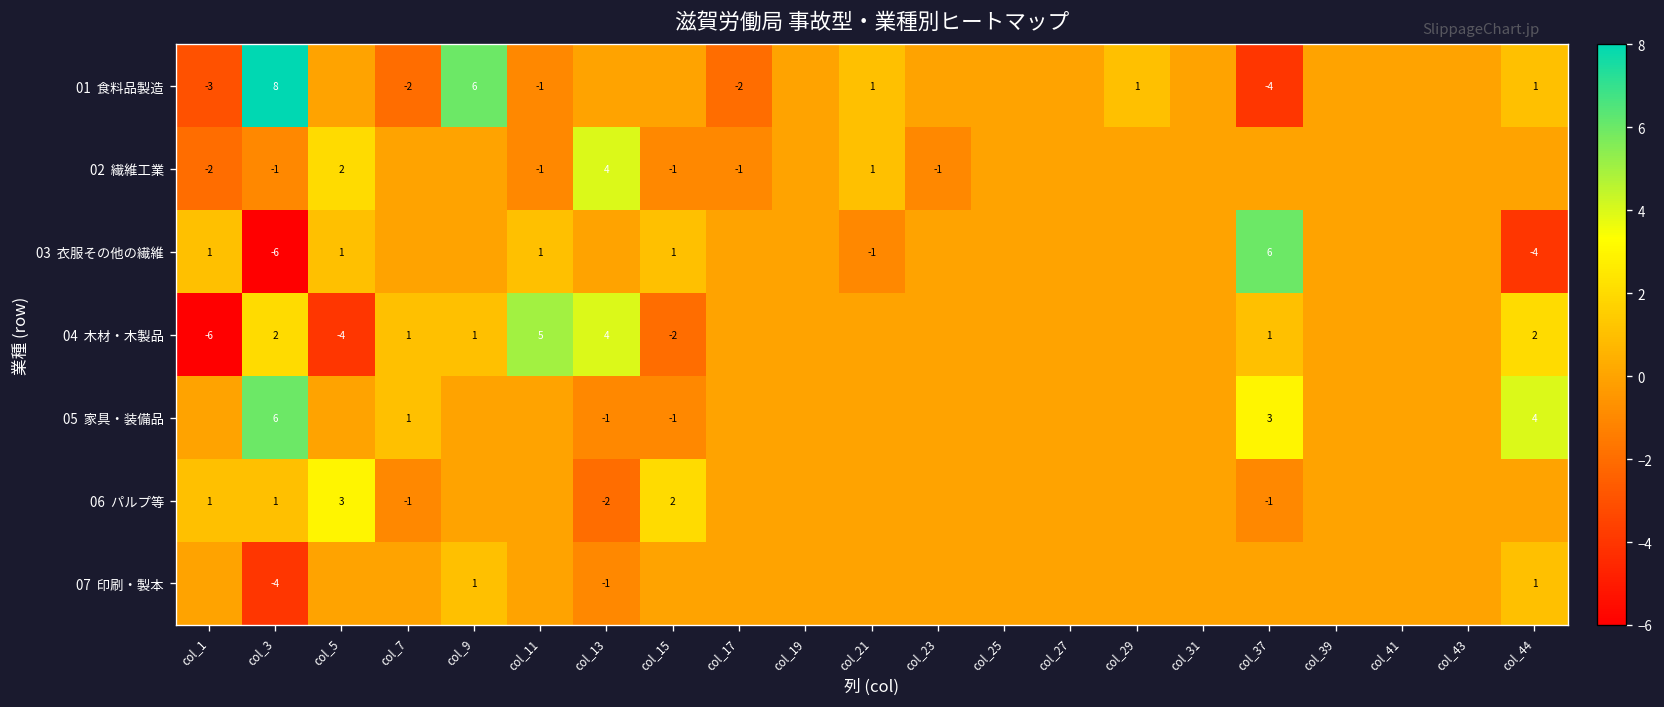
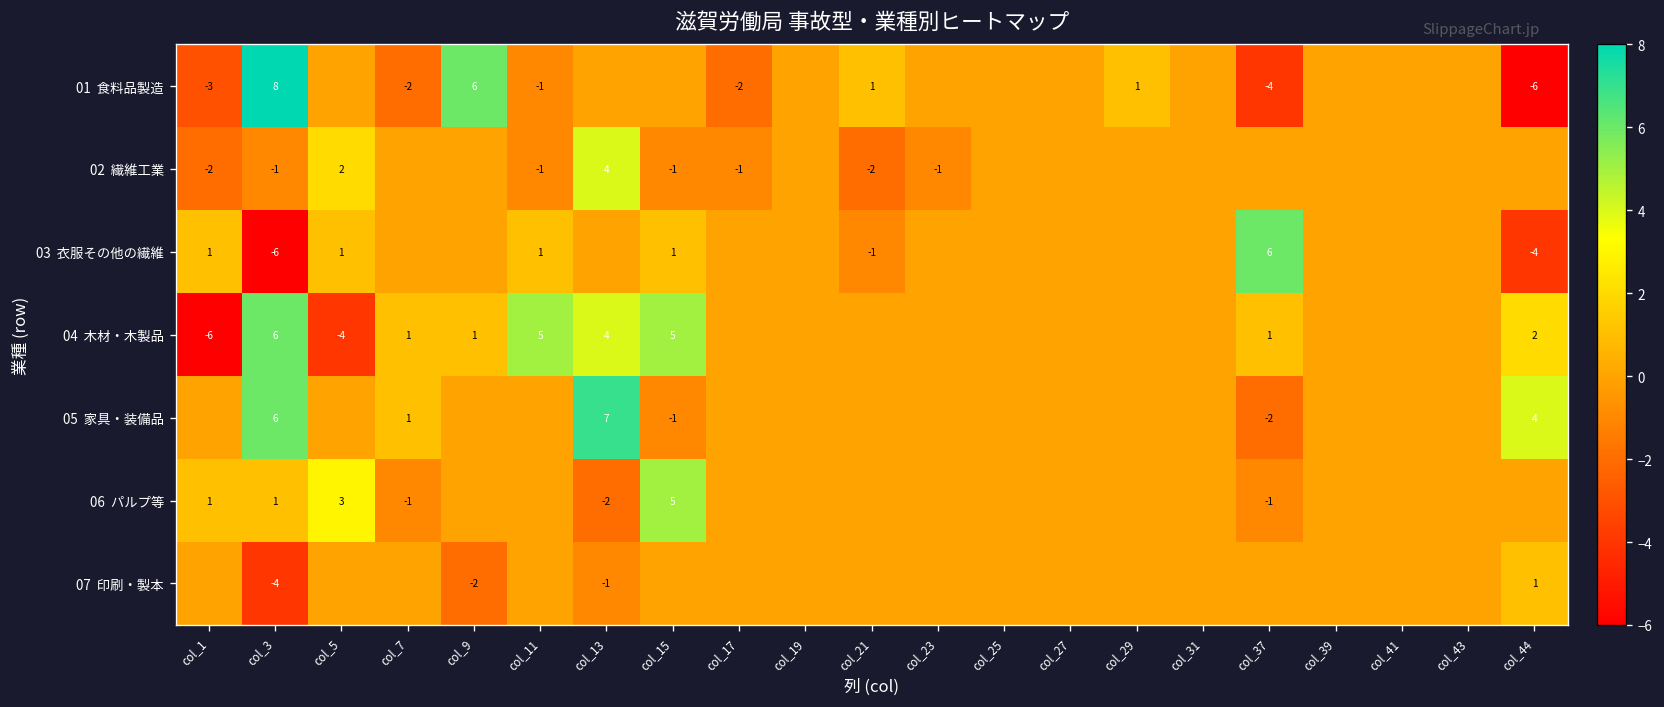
  {
    "01 食料品製造": {
      "col_1": -3,
      "col_3": 8,
      "col_7": -2,
      "col_9": 6,
      "col_11": -1,
      "col_17": -2,
      "col_21": 1,
      "col_29": 1,
      "col_37": -4,
-     "col_44": 1
+     "col_44": -6
    },
    "02 繊維工業": {
      "col_1": -2,
      "col_3": -1,
      "col_5": 2,
      "col_11": -1,
      "col_13": 4,
      "col_15": -1,
      "col_17": -1,
-     "col_21": 1,
+     "col_21": -2,
      "col_23": -1
    },
    "03 衣服その他の繊維": {
      "col_1": 1,
      "col_3": -6,
      "col_5": 1,
      "col_11": 1,
      "col_15": 1,
      "col_21": -1,
      "col_37": 6,
      "col_44": -4
    },
    "04 木材・木製品": {
      "col_1": -6,
-     "col_3": 2,
+     "col_3": 6,
      "col_5": -4,
      "col_7": 1,
      "col_9": 1,
      "col_11": 5,
      "col_13": 4,
-     "col_15": -2,
+     "col_15": 5,
      "col_37": 1,
      "col_44": 2
    },
    "05 家具・装備品": {
      "col_3": 6,
      "col_7": 1,
-     "col_13": -1,
+     "col_13": 7,
      "col_15": -1,
-     "col_37": 3,
+     "col_37": -2,
      "col_44": 4
    },
    "06 パルプ等": {
      "col_1": 1,
      "col_3": 1,
      "col_5": 3,
      "col_7": -1,
      "col_13": -2,
-     "col_15": 2,
+     "col_15": 5,
      "col_37": -1
    },
    "07 印刷・製本": {
      "col_3": -4,
-     "col_9": 1,
+     "col_9": -2,
      "col_13": -1,
      "col_44": 1
    }
  }
